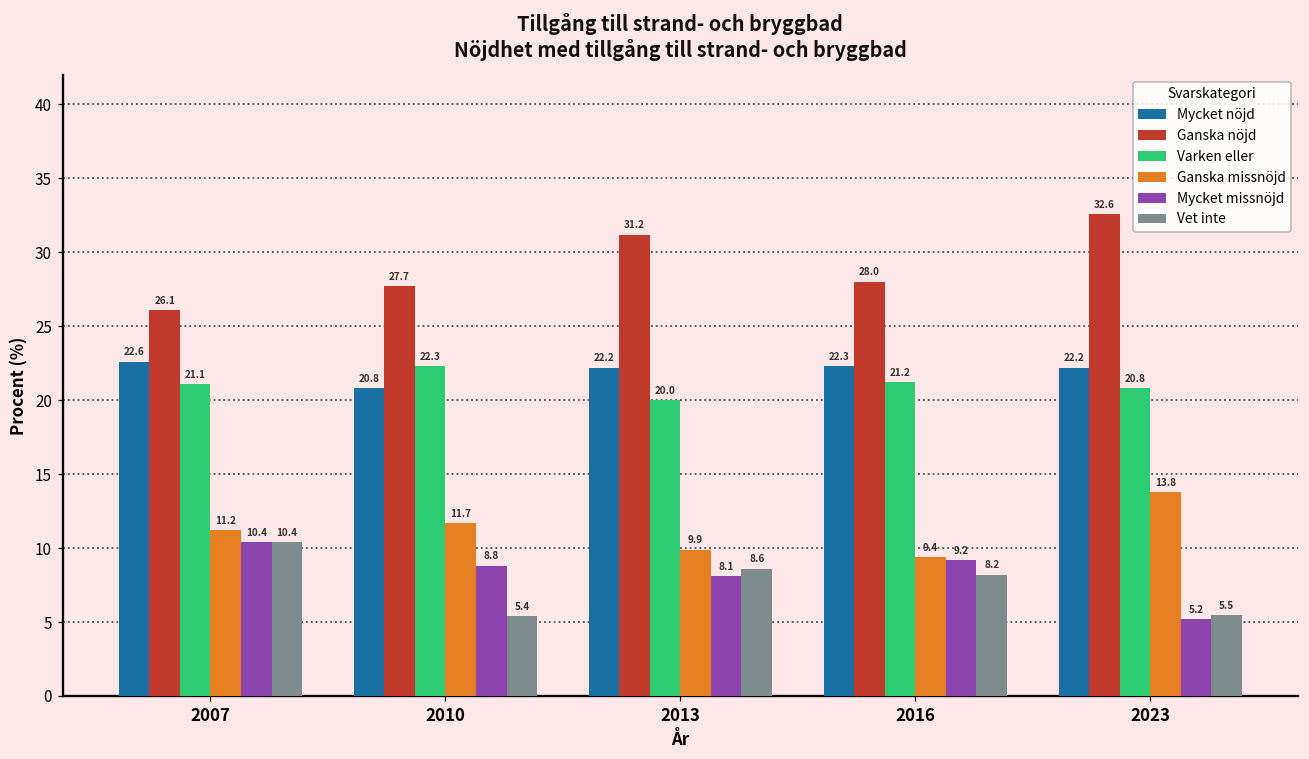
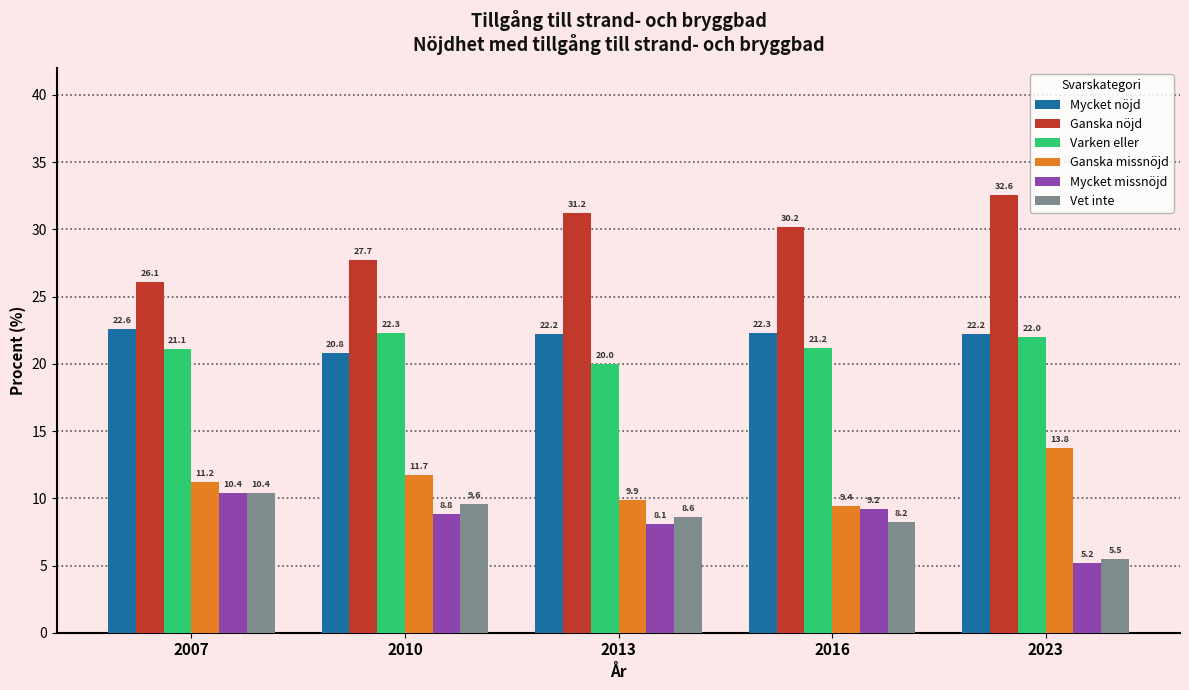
  {
    "Mycket nöjd": {
      "2007": 22.6,
      "2010": 20.8,
      "2013": 22.2,
      "2016": 22.3,
      "2023": 22.2
    },
    "Ganska nöjd": {
      "2007": 26.1,
      "2010": 27.7,
      "2013": 31.2,
-     "2016": 28.0,
+     "2016": 30.2,
      "2023": 32.6
    },
    "Varken eller": {
      "2007": 21.1,
      "2010": 22.3,
      "2013": 20.0,
      "2016": 21.2,
-     "2023": 20.8
+     "2023": 22.0
    },
    "Ganska missnöjd": {
      "2007": 11.2,
      "2010": 11.7,
      "2013": 9.9,
      "2016": 9.4,
      "2023": 13.8
    },
    "Mycket missnöjd": {
      "2007": 10.4,
      "2010": 8.8,
      "2013": 8.1,
      "2016": 9.2,
      "2023": 5.2
    },
    "Vet inte": {
      "2007": 10.4,
-     "2010": 5.4,
+     "2010": 9.6,
      "2013": 8.6,
      "2016": 8.2,
      "2023": 5.5
    }
  }
